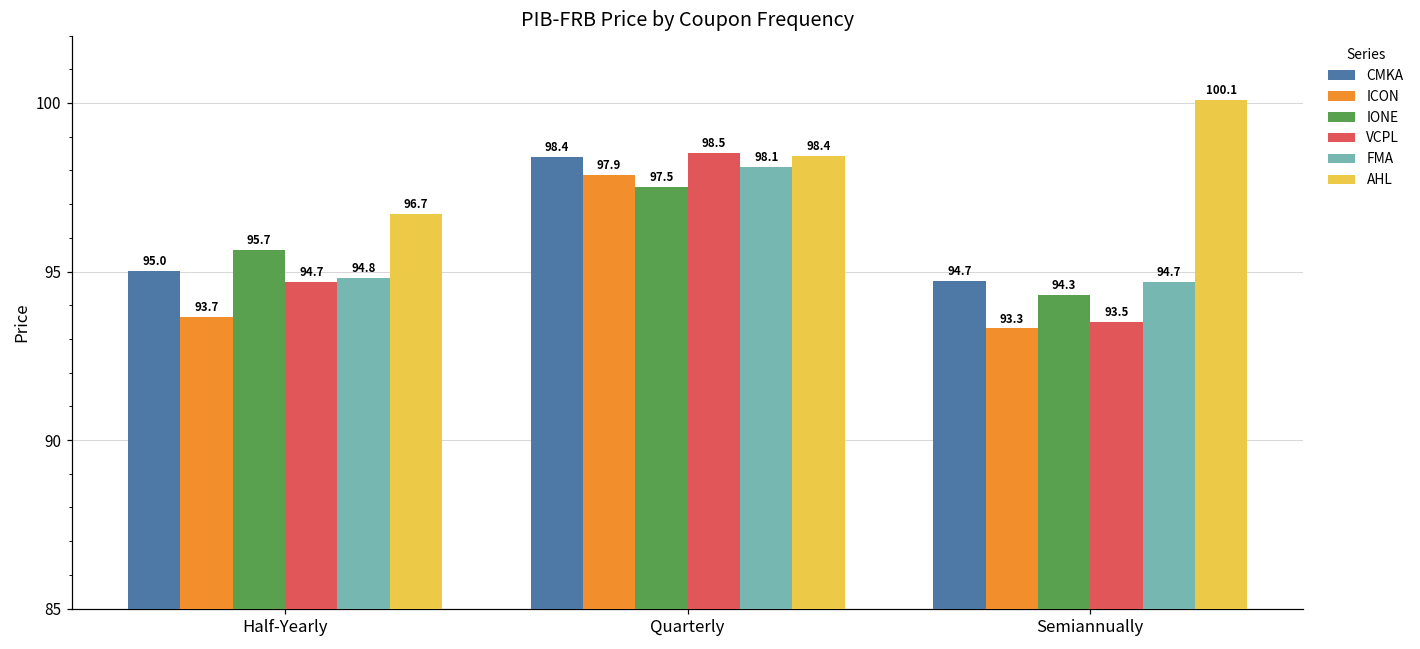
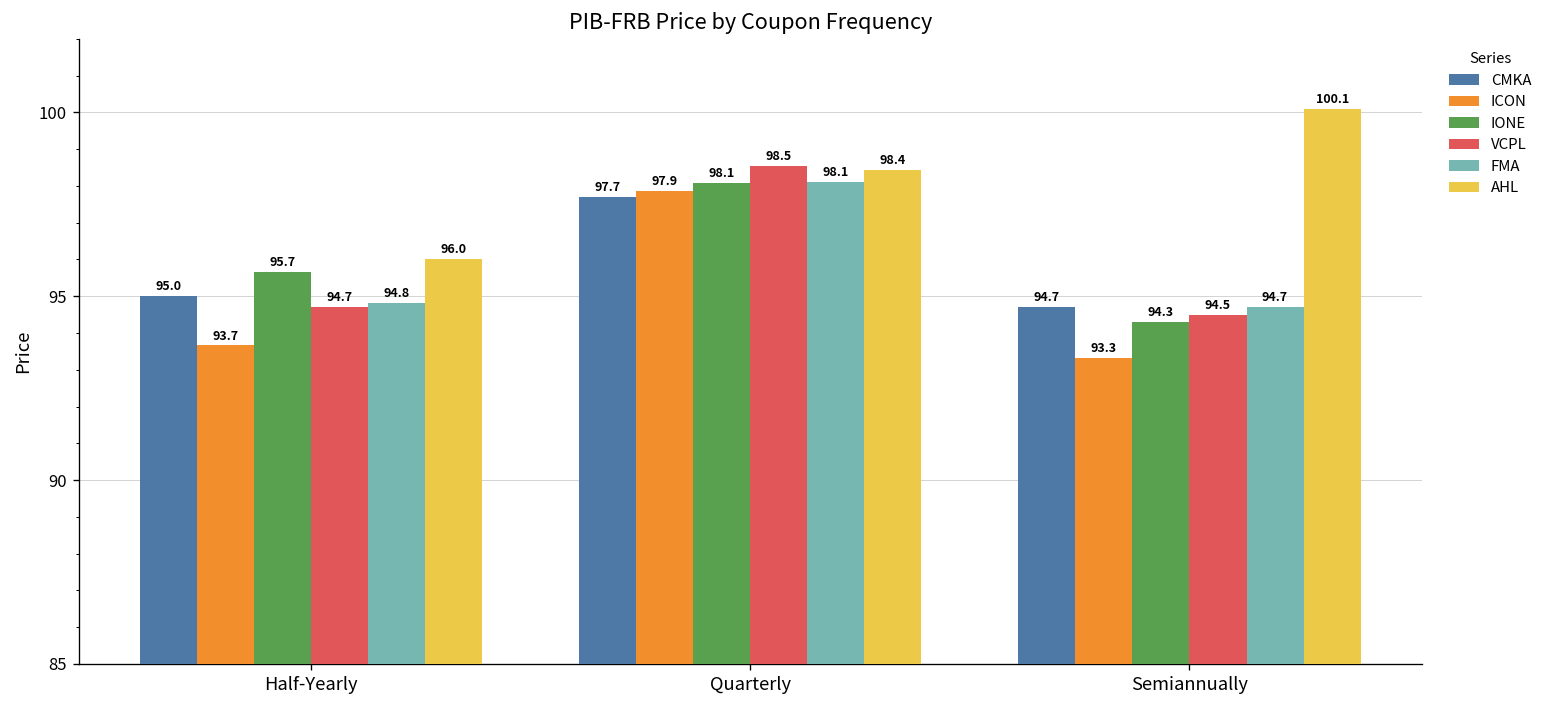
  {
    "CMKA": {
      "Half-Yearly": 95.0,
-     "Quarterly": 98.4,
+     "Quarterly": 97.7,
      "Semiannually": 94.7
    },
    "ICON": {
      "Half-Yearly": 93.7,
      "Quarterly": 97.9,
      "Semiannually": 93.3
    },
    "IONE": {
      "Half-Yearly": 95.7,
-     "Quarterly": 97.5,
+     "Quarterly": 98.1,
      "Semiannually": 94.3
    },
    "VCPL": {
      "Half-Yearly": 94.7,
      "Quarterly": 98.5,
-     "Semiannually": 93.5
+     "Semiannually": 94.5
    },
    "FMA": {
      "Half-Yearly": 94.8,
      "Quarterly": 98.1,
      "Semiannually": 94.7
    },
    "AHL": {
-     "Half-Yearly": 96.7,
+     "Half-Yearly": 96.0,
      "Quarterly": 98.4,
      "Semiannually": 100.1
    }
  }
